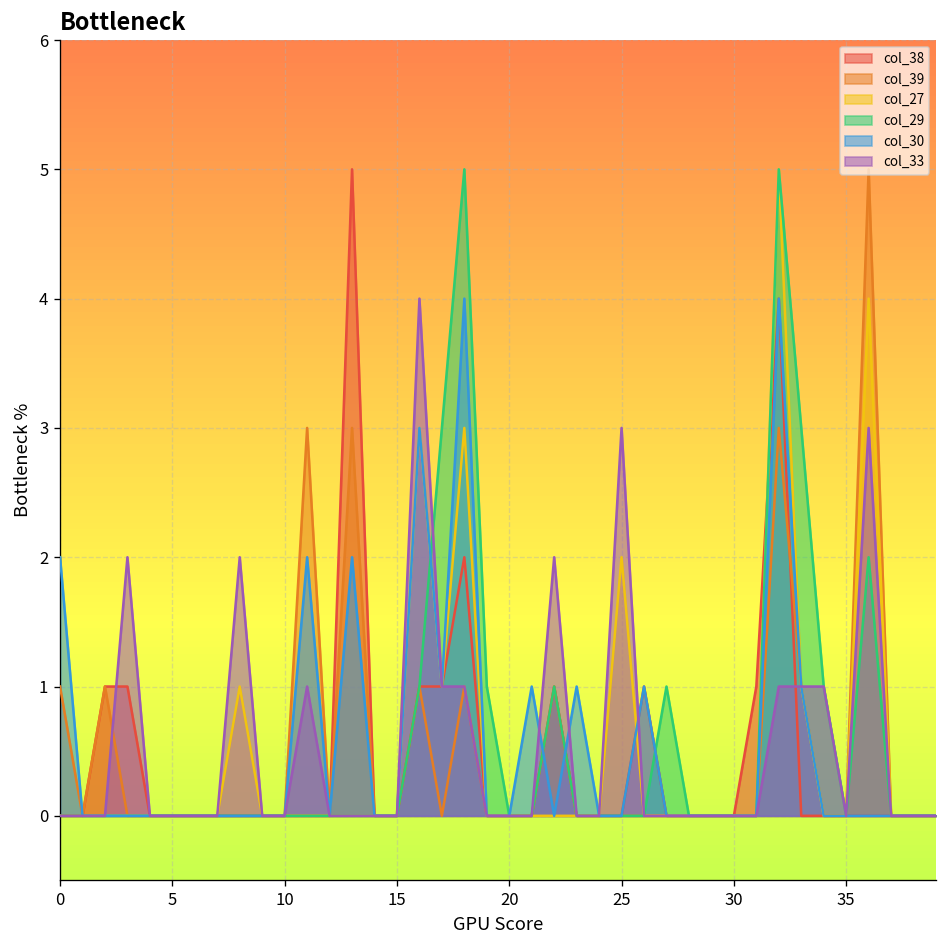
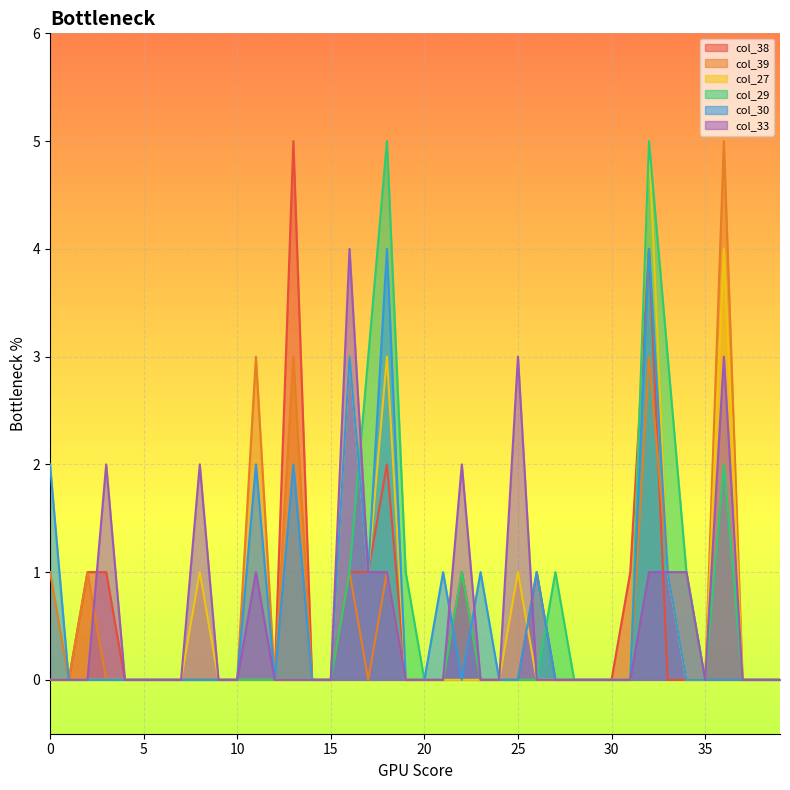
  {
    "col_27": {
-     "25": 2
+     "25": 1
    },
    "col_30": {
      "0": 2
    },
    "col_33": {
      "25": 3
    }
  }
